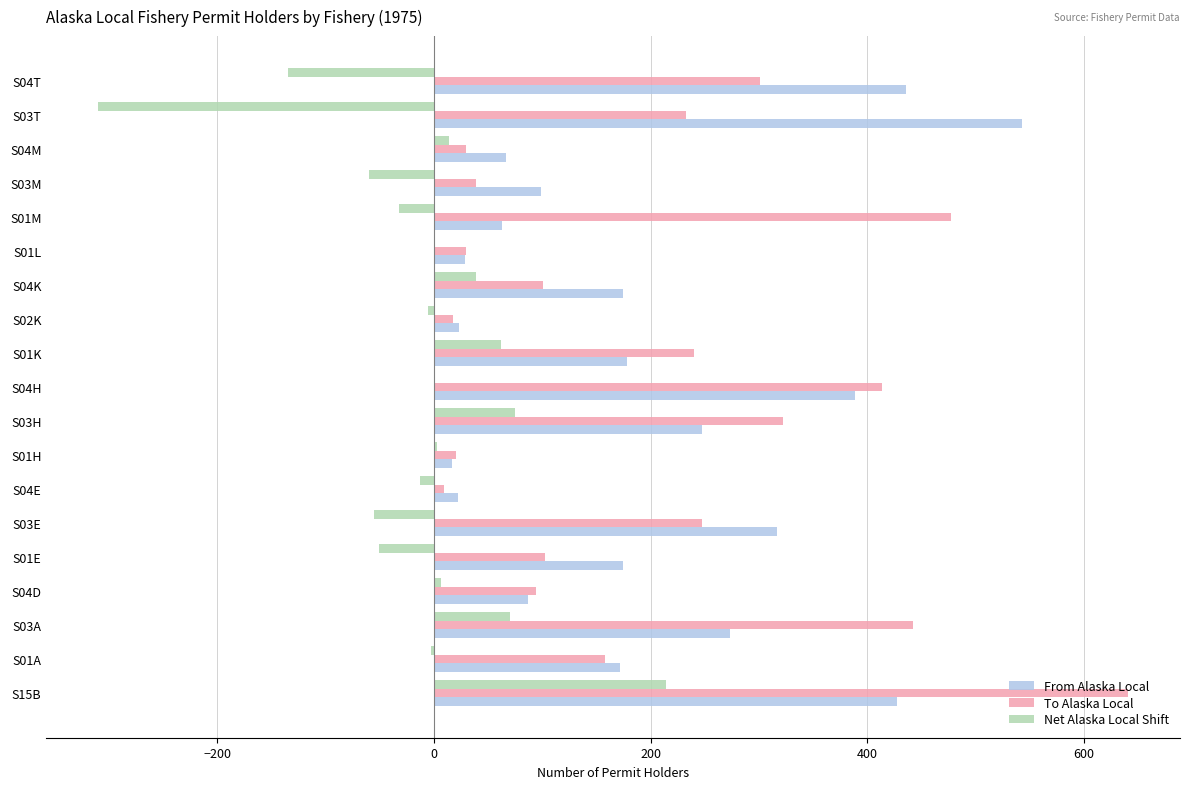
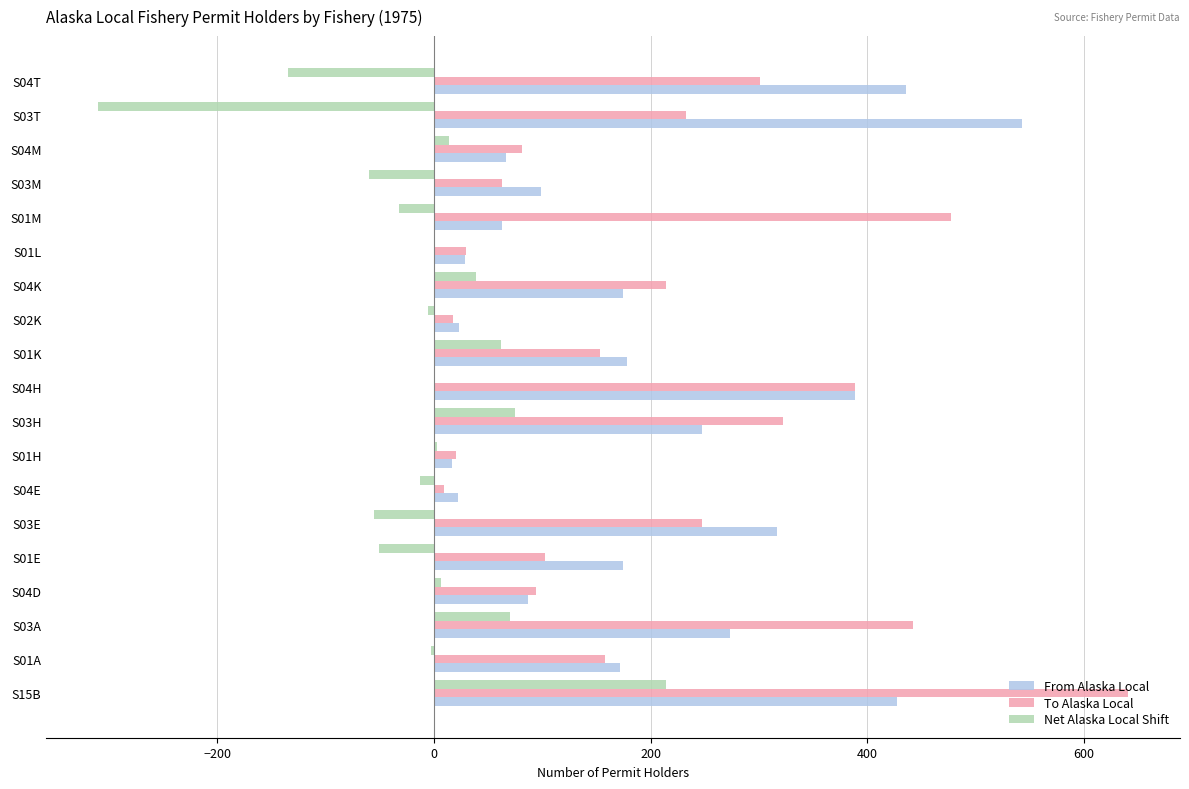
  {
    "To Alaska Local": {
      "S04T": 301,
      "S03T": 233,
-     "S04M": 30,
-     "S03M": 39,
+     "S04M": 81,
+     "S03M": 63,
      "S01M": 477,
      "S01L": 30,
-     "S04K": 101,
+     "S04K": 214,
      "S02K": 18,
-     "S01K": 240,
-     "S04H": 414,
+     "S01K": 153,
+     "S04H": 389,
      "S03H": 322,
      "S01H": 20,
      "S04E": 9,
      "S03E": 247,
      "S01E": 103,
      "S04D": 94,
      "S03A": 442,
      "S01A": 158,
      "S15B": 641
    }
  }
